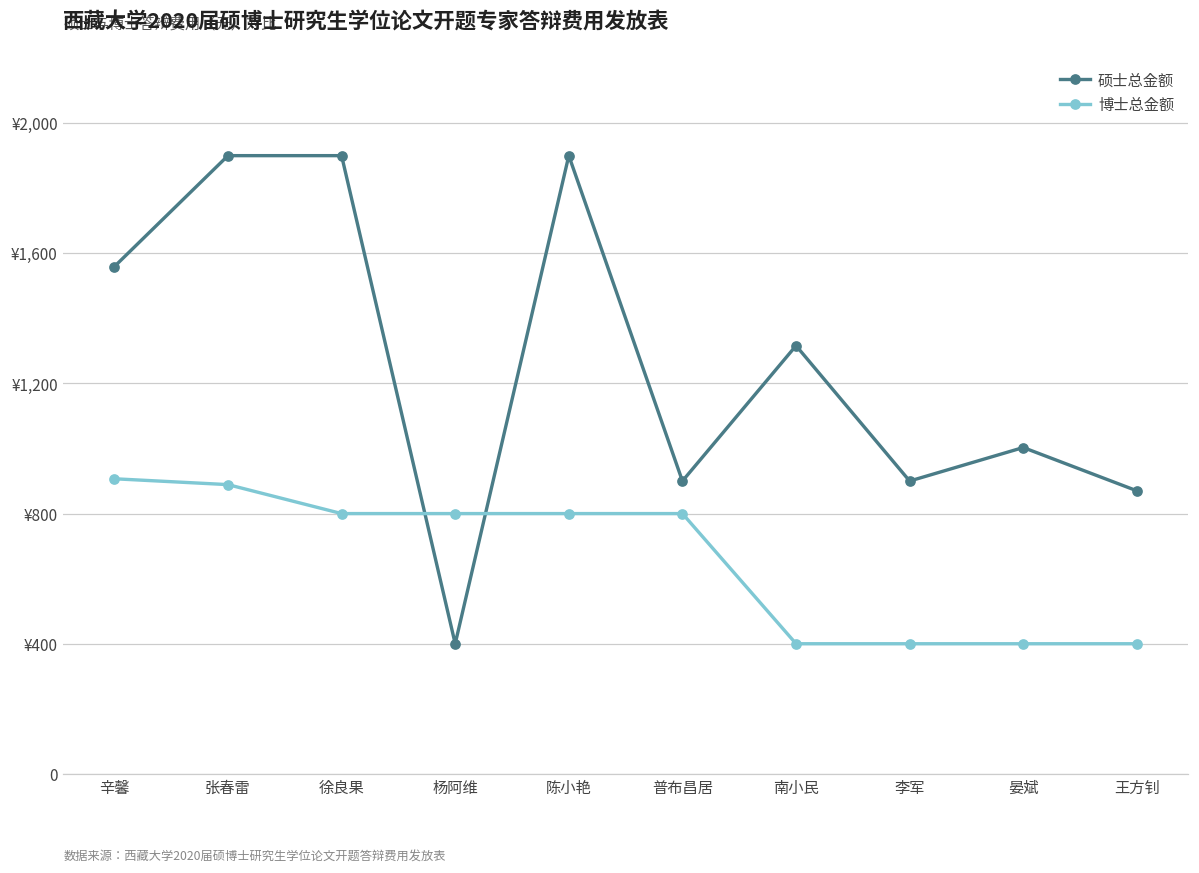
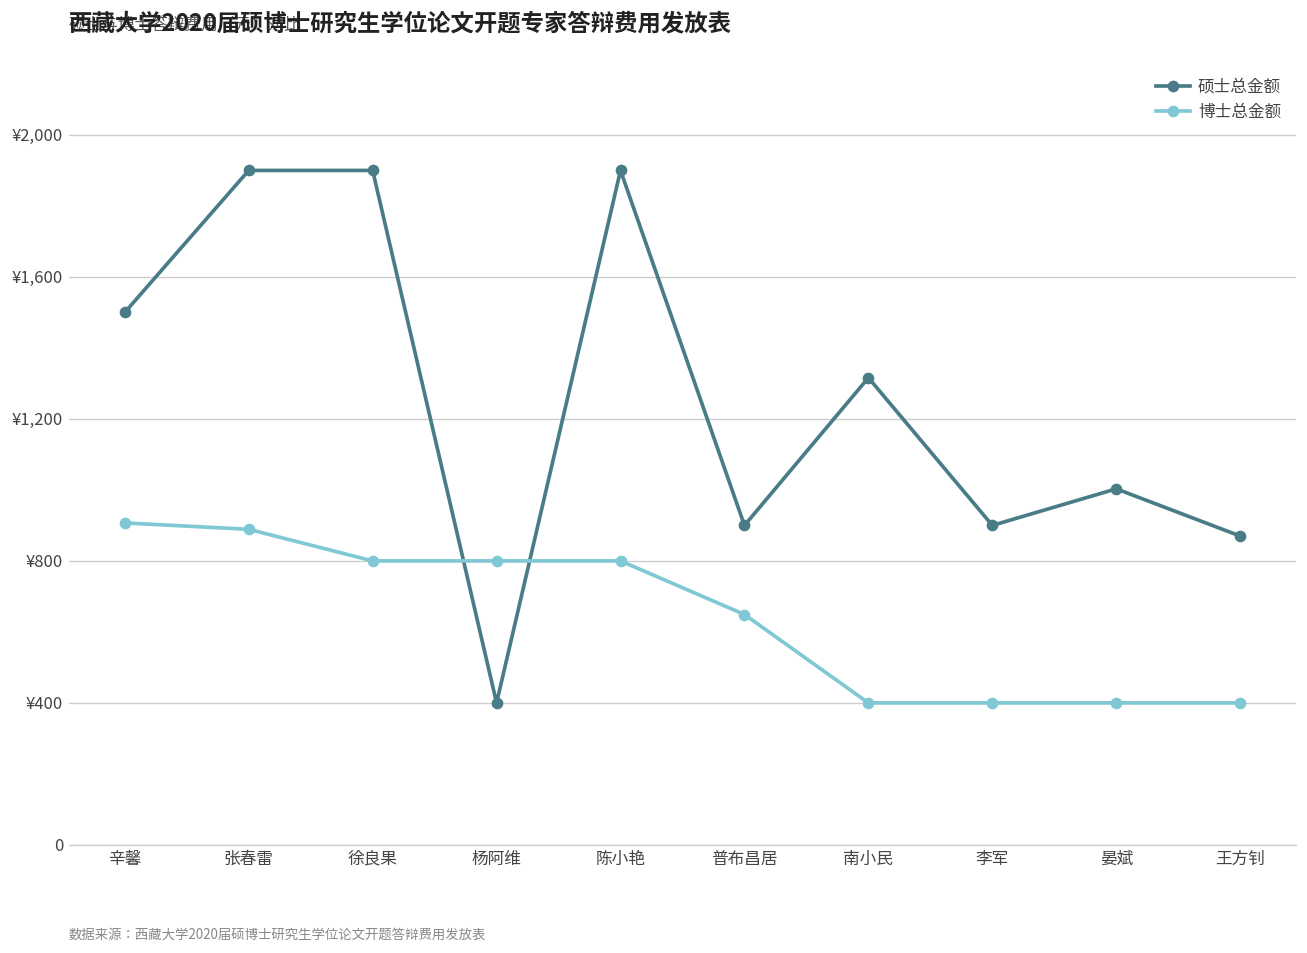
  {
    "硕士总金额": {
-     "辛馨": "¥1,560",
+     "辛馨": "¥1,500",
      "张春雷": "¥1,900",
      "徐良果": "¥1,900",
      "杨阿维": "¥400",
      "陈小艳": "¥1,900",
      "普布昌居": "¥900",
      "南小民": "¥1,320",
      "李军": "¥900",
      "晏斌": "¥1,000",
      "王方钊": "¥870"
    },
    "博士总金额": {
      "辛馨": "¥910",
      "张春雷": "¥890",
      "徐良果": "¥800",
      "杨阿维": "¥800",
      "陈小艳": "¥800",
-     "普布昌居": "¥800",
+     "普布昌居": "¥650",
      "南小民": "¥400",
      "李军": "¥400",
      "晏斌": "¥400",
      "王方钊": "¥400"
    }
  }
